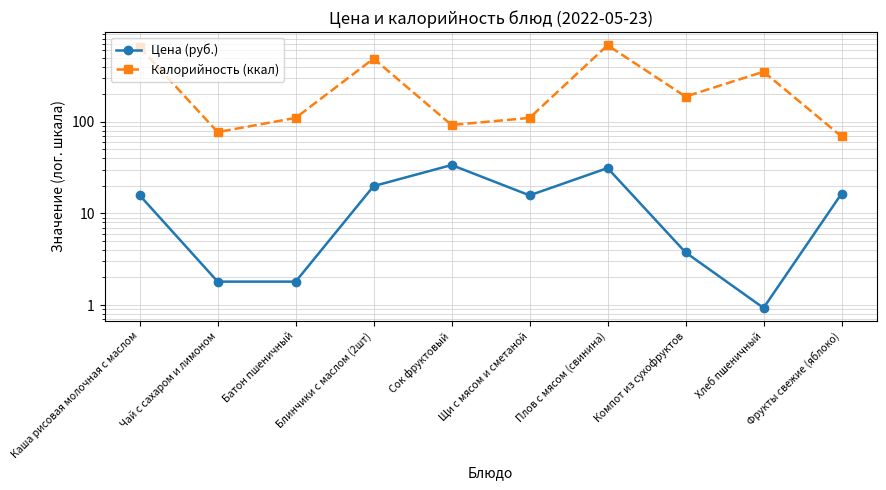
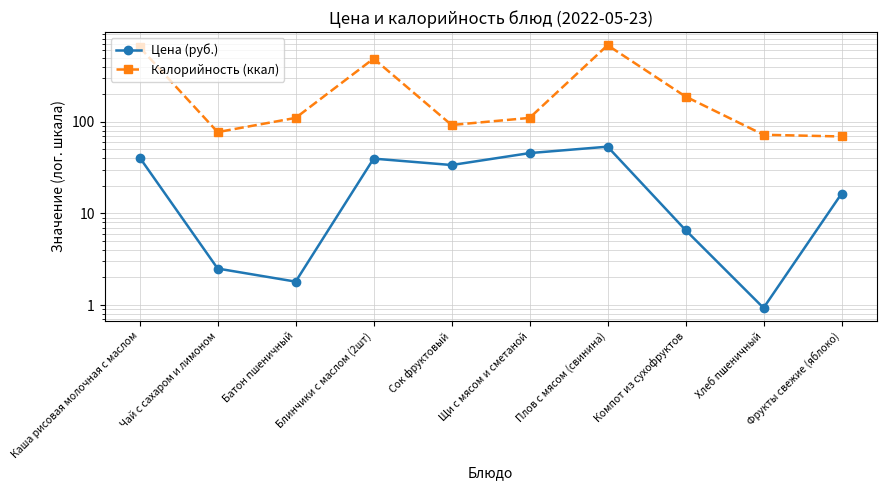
  {
    "Цена (руб.)": {
-     "Каша рисовая молочная с маслом": 16,
-     "Чай с сахаром и лимоном": 1.8,
+     "Каша рисовая молочная с маслом": 40,
+     "Чай с сахаром и лимоном": 2.5,
      "Батон пшеничный": 1.8,
-     "Блинчики с маслом (2шт)": 20,
+     "Блинчики с маслом (2шт)": 40,
      "Сок фруктовый": 34,
-     "Щи с мясом и сметаной": 16,
-     "Плов с мясом (свинина)": 31,
-     "Компот из сухофруктов": 3.8,
+     "Щи с мясом и сметаной": 50,
+     "Плов с мясом (свинина)": 50,
+     "Компот из сухофруктов": 7,
      "Хлеб пшеничный": 0.9,
      "Фрукты свежие (яблоко)": 16
    },
    "Калорийность (ккал)": {
      "Чай с сахаром и лимоном": 80,
      "Батон пшеничный": 110,
      "Блинчики с маслом (2шт)": 500,
      "Сок фруктовый": 90,
      "Щи с мясом и сметаной": 110,
      "Плов с мясом (свинина)": 700,
      "Компот из сухофруктов": 190,
-     "Хлеб пшеничный": 350,
+     "Хлеб пшеничный": 70,
      "Фрукты свежие (яблоко)": 70
    }
  }
